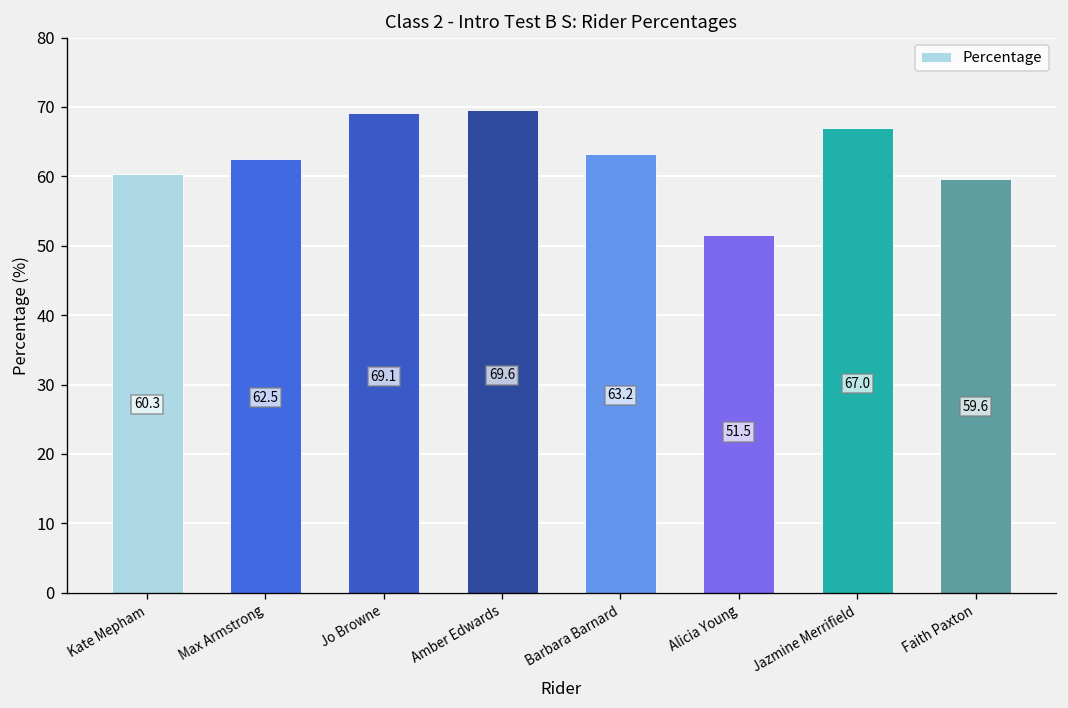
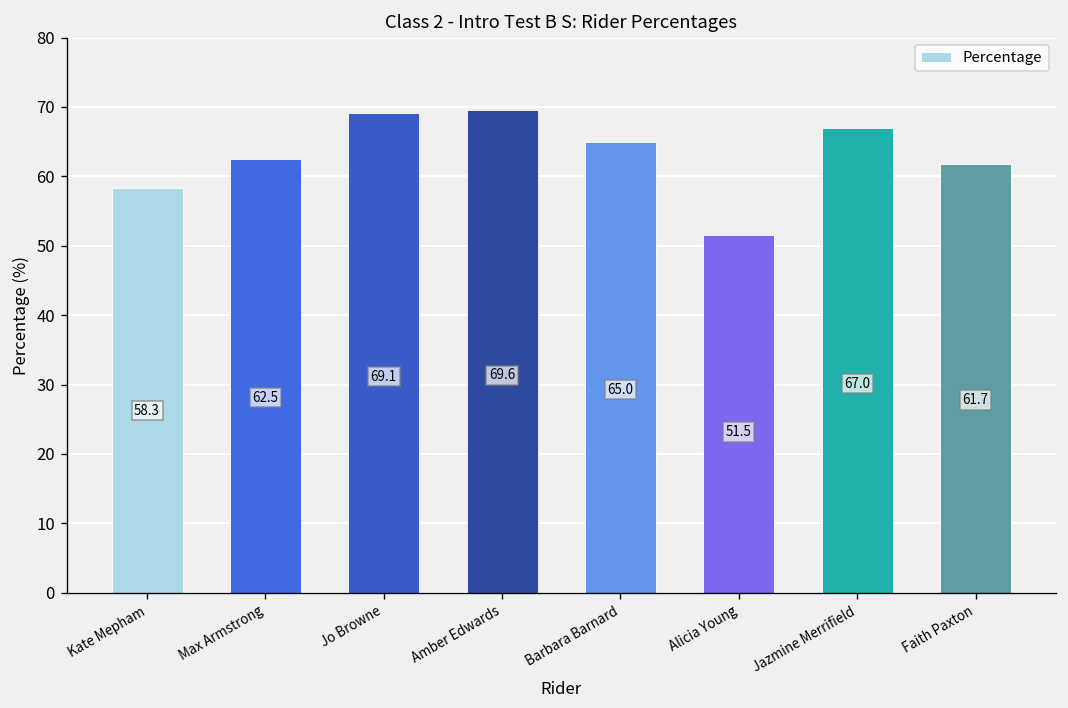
  {
-   "Kate Mepham": 60.3,
-   "Barbara Barnard": 63.2,
-   "Faith Paxton": 59.6
+   "Kate Mepham": 58.3,
+   "Barbara Barnard": 65.0,
+   "Faith Paxton": 61.7
  }
